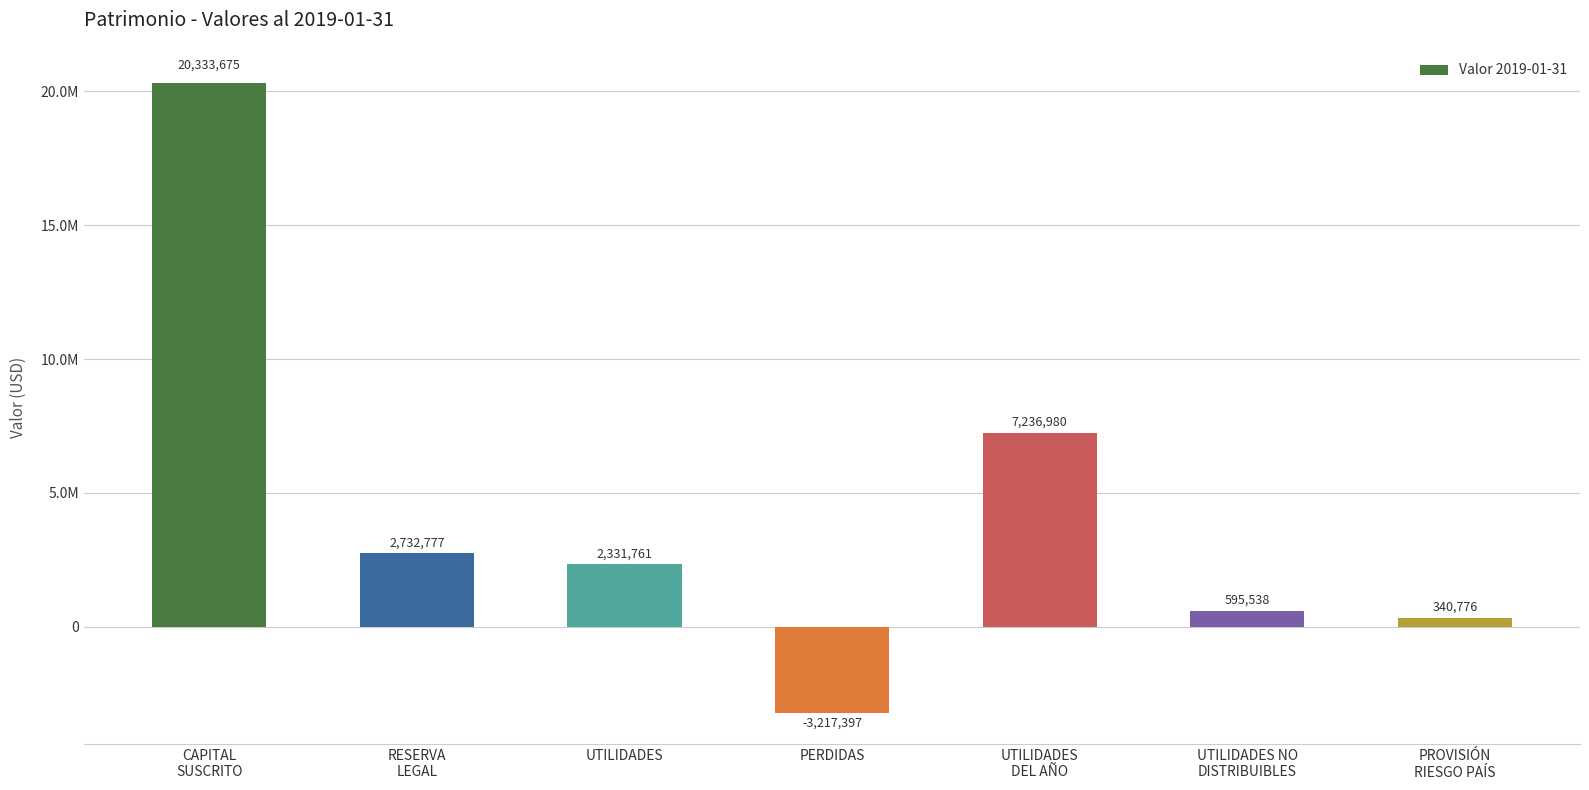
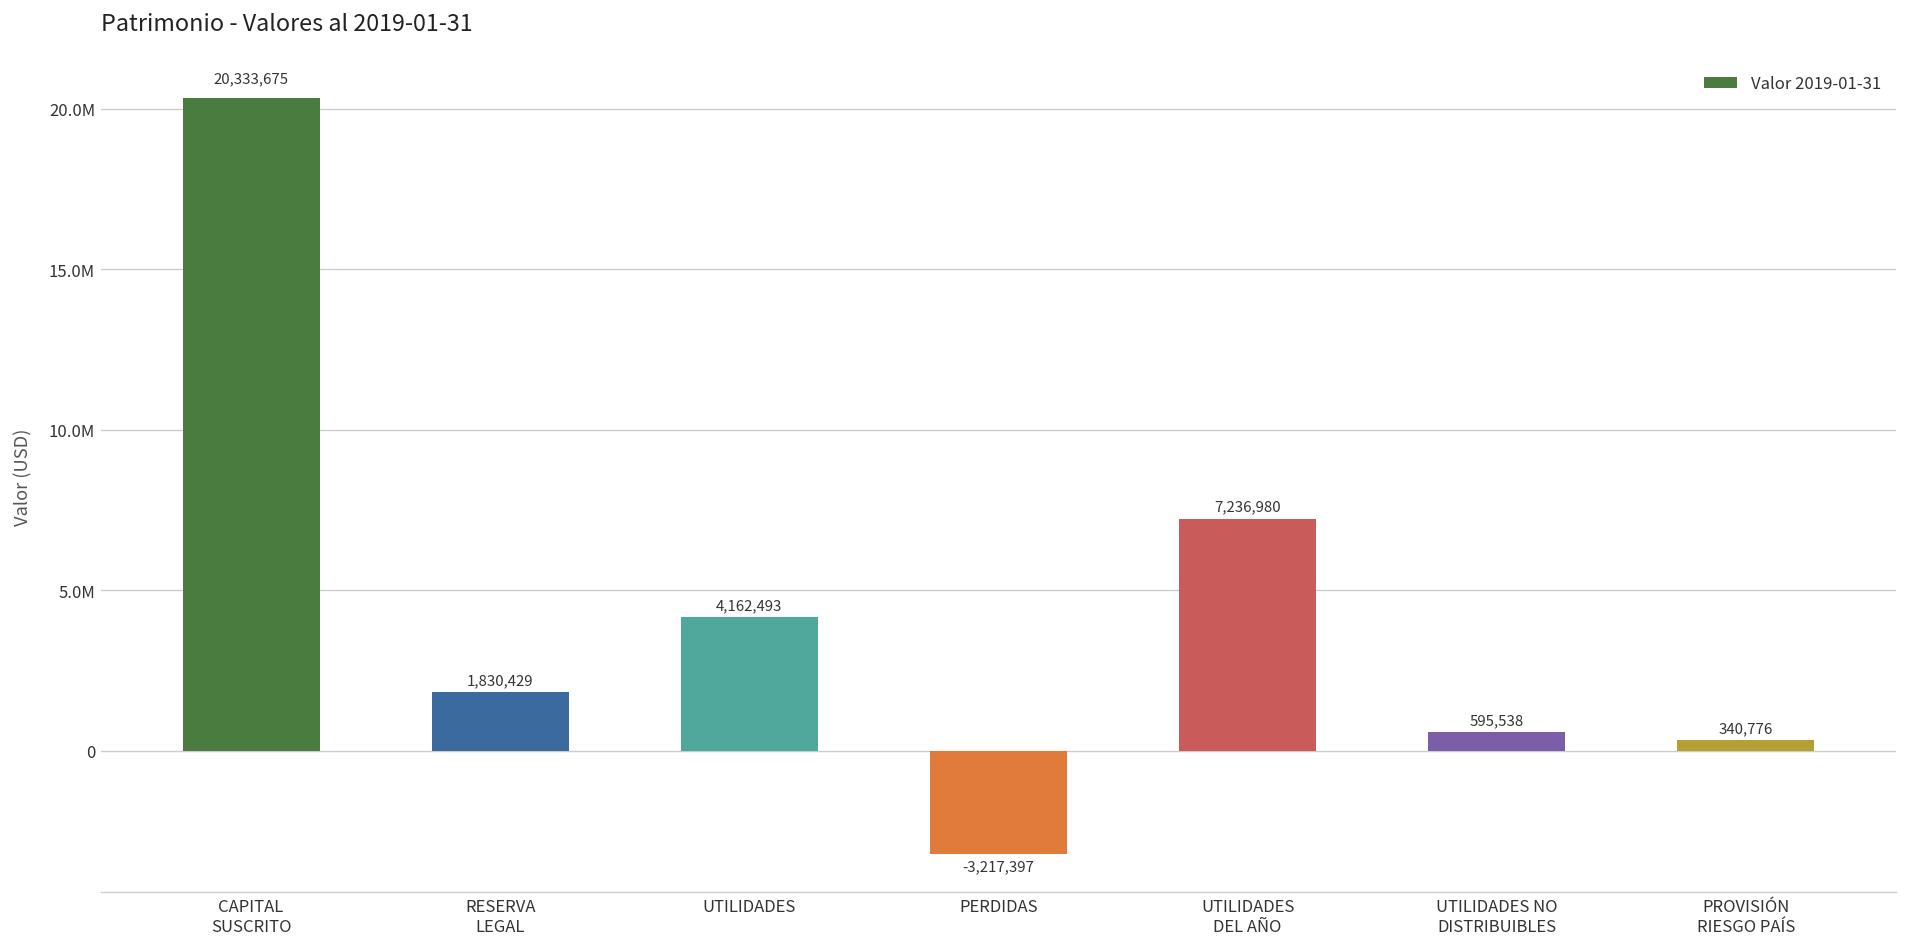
  {
    "CAPITAL SUSCRITO": "20,333,675",
-   "RESERVA LEGAL": "2,732,777",
-   "UTILIDADES": "2,331,761",
+   "RESERVA LEGAL": "1,830,429",
+   "UTILIDADES": "4,162,493",
    "PERDIDAS": "-3,217,397",
    "UTILIDADES DEL AÑO": "7,236,980",
    "UTILIDADES NO DISTRIBUIBLES": "595,538",
    "PROVISIÓN RIESGO PAÍS": "340,776"
  }
